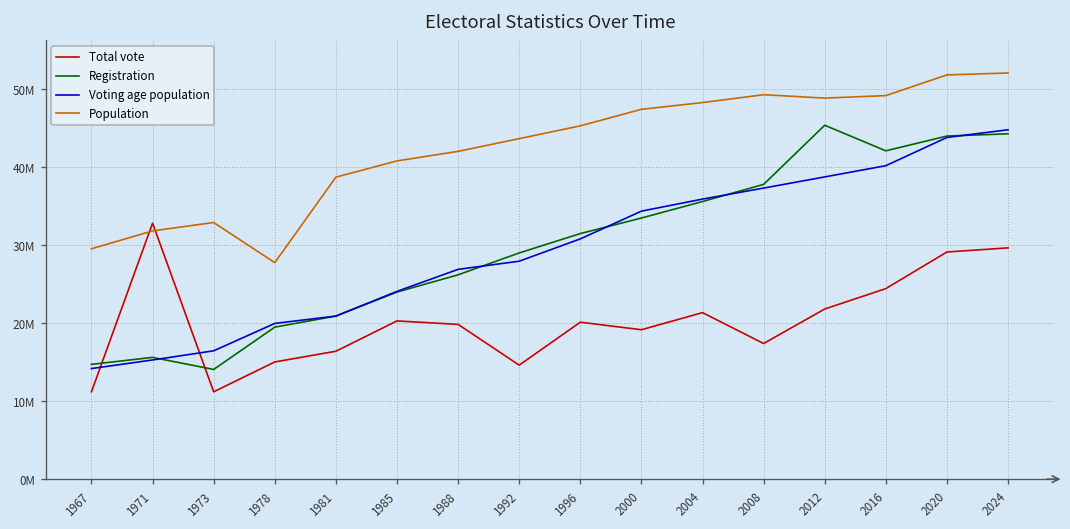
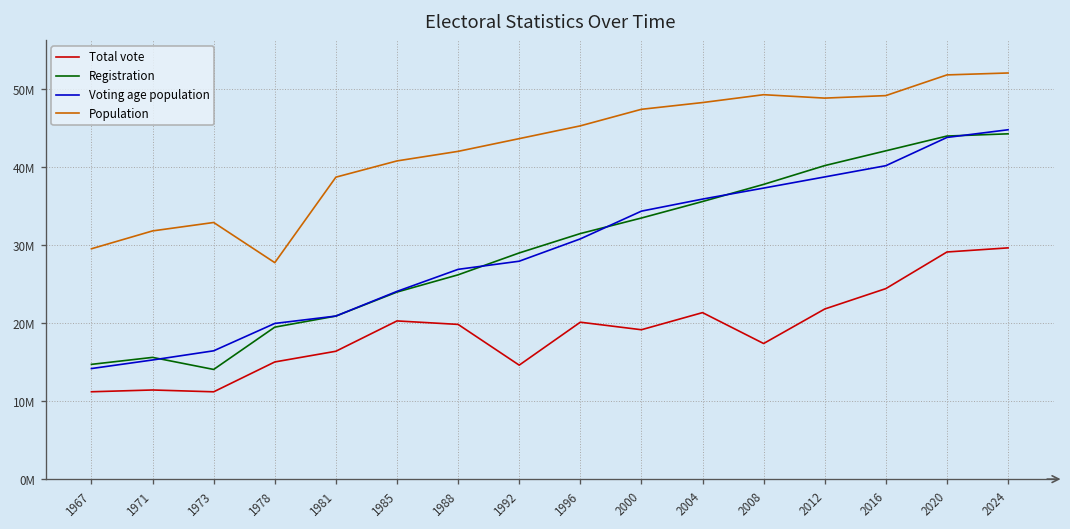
  {
    "Total vote": {
      "1967": 11000000,
-     "1971": 33000000,
+     "1971": 11000000,
      "1973": 11000000,
      "1978": 15000000,
      "1981": 16000000,
      "1985": 20000000,
      "1988": 20000000,
      "1992": 15000000,
      "1996": 20000000,
      "2000": 19000000,
      "2004": 21000000,
      "2008": 17000000,
      "2012": 22000000,
      "2016": 24000000,
      "2020": 29000000,
      "2024": 30000000
    },
    "Registration": {
      "1967": 15000000,
      "1973": 14000000,
      "1978": 19000000,
      "1988": 26000000,
      "1992": 29000000,
      "1996": 31000000,
      "2000": 33000000,
      "2008": 38000000,
-     "2012": 45000000,
+     "2012": 40000000,
      "2016": 42000000,
      "2024": 44000000
    },
    "Voting age population": {
      "1967": 14000000,
      "1973": 16000000,
      "1978": 20000000,
      "1988": 27000000,
      "1992": 28000000,
      "1996": 31000000,
      "2000": 34000000,
      "2008": 37000000,
      "2012": 39000000,
      "2016": 40000000,
      "2024": 45000000
    },
    "Population": {
      "1967": 30000000,
      "1971": 32000000,
      "1973": 33000000,
      "1978": 28000000,
      "1981": 39000000,
      "1985": 41000000,
      "1988": 42000000,
      "1992": 44000000,
      "1996": 45000000,
      "2000": 47000000,
      "2004": 48000000,
      "2008": 49000000,
      "2012": 49000000,
      "2016": 49000000,
      "2020": 52000000,
      "2024": 52000000
    }
  }
